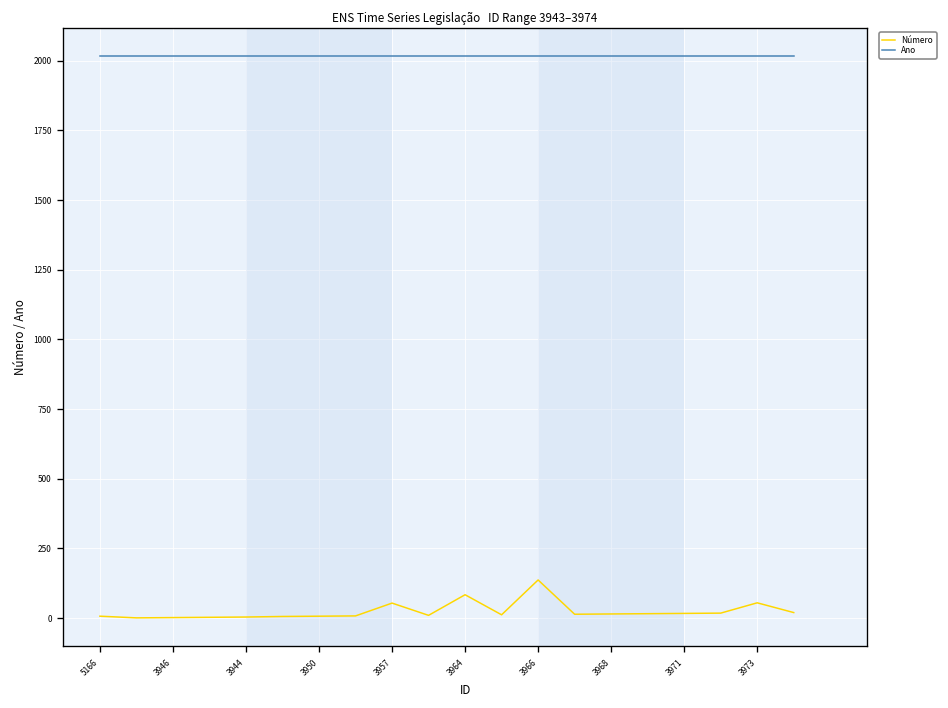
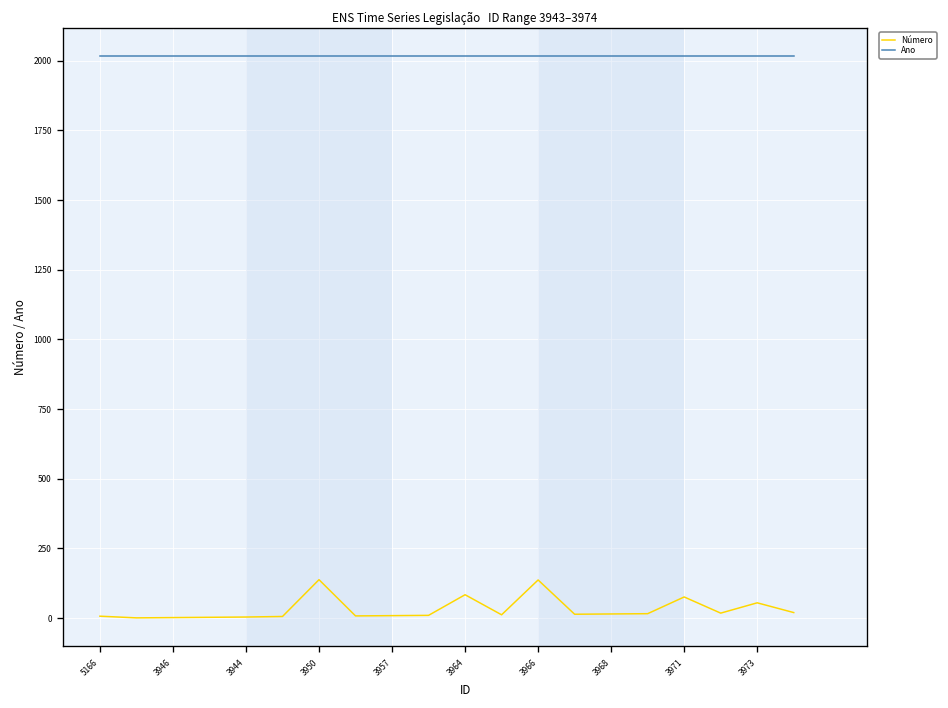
  {
    "Número": {
      "5166": 10,
      "3946": 0,
      "3944": 0,
-     "3950": 10,
-     "3957": 50,
+     "3950": 140,
+     "3957": 10,
      "3964": 80,
      "3966": 140,
      "3968": 20,
-     "3971": 20,
+     "3971": 80,
      "3973": 60
    },
    "Ano": {
      "5166": 2020,
      "3946": 2020,
      "3944": 2020,
      "3950": 2020,
      "3957": 2020,
      "3964": 2020,
      "3966": 2020,
      "3968": 2020,
      "3971": 2020,
      "3973": 2020
    }
  }
